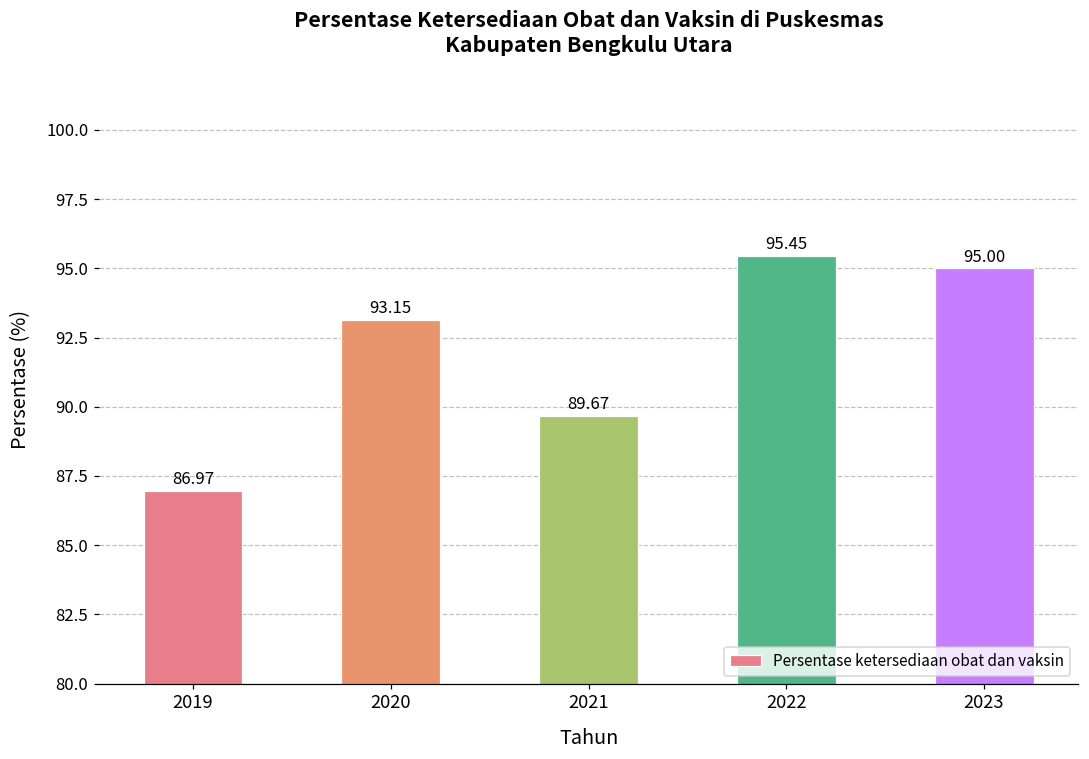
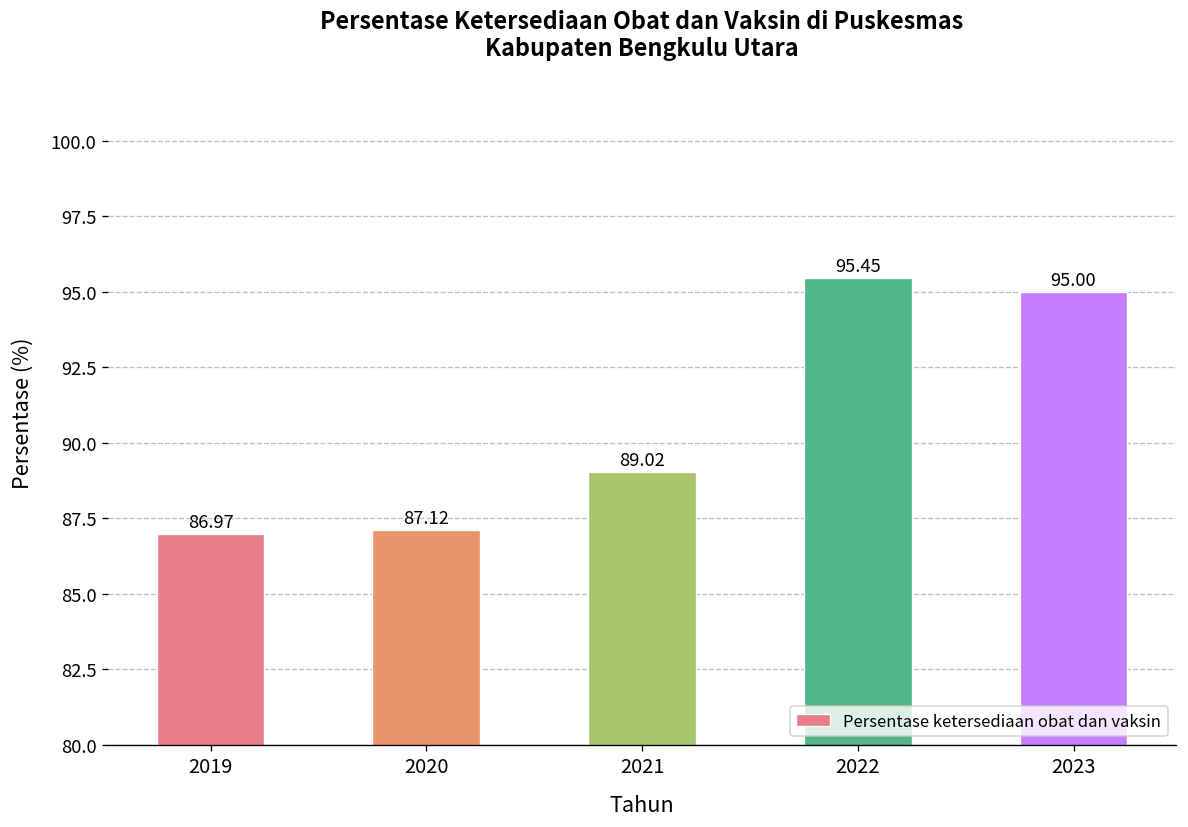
  {
    "2019": 86.97,
-   "2020": 93.15,
-   "2021": 89.67,
+   "2020": 87.12,
+   "2021": 89.02,
    "2022": 95.45,
    "2023": 95.00
  }
